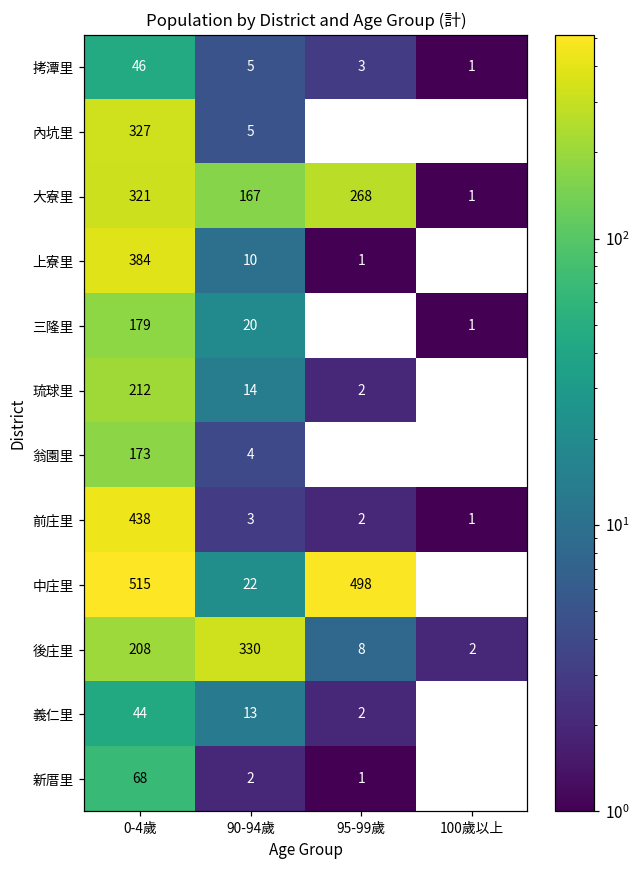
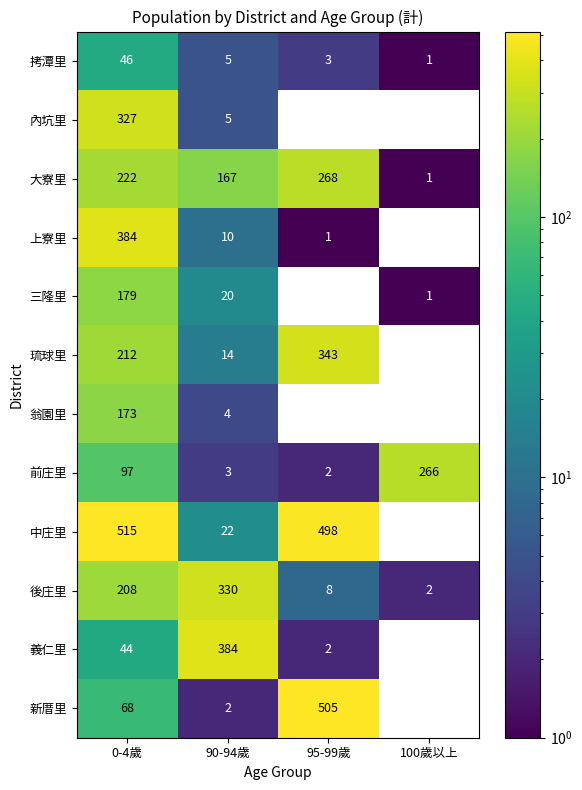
  {
    "拷潭里": {
      "0-4歲": 46,
      "90-94歲": 5,
      "95-99歲": 3,
      "100歲以上": 1
    },
    "內坑里": {
      "0-4歲": 327,
      "90-94歲": 5
    },
    "大寮里": {
-     "0-4歲": 321,
+     "0-4歲": 222,
      "90-94歲": 167,
      "95-99歲": 268,
      "100歲以上": 1
    },
    "上寮里": {
      "0-4歲": 384,
      "90-94歲": 10,
      "95-99歲": 1
    },
    "三隆里": {
      "0-4歲": 179,
      "90-94歲": 20,
      "100歲以上": 1
    },
    "琉球里": {
      "0-4歲": 212,
      "90-94歲": 14,
-     "95-99歲": 2
+     "95-99歲": 343
    },
    "翁園里": {
      "0-4歲": 173,
      "90-94歲": 4
    },
    "前庄里": {
-     "0-4歲": 438,
+     "0-4歲": 97,
      "90-94歲": 3,
      "95-99歲": 2,
-     "100歲以上": 1
+     "100歲以上": 266
    },
    "中庄里": {
      "0-4歲": 515,
      "90-94歲": 22,
      "95-99歲": 498
    },
    "後庄里": {
      "0-4歲": 208,
      "90-94歲": 330,
      "95-99歲": 8,
      "100歲以上": 2
    },
    "義仁里": {
      "0-4歲": 44,
-     "90-94歲": 13,
+     "90-94歲": 384,
      "95-99歲": 2
    },
    "新厝里": {
      "0-4歲": 68,
      "90-94歲": 2,
-     "95-99歲": 1
+     "95-99歲": 505
    }
  }
